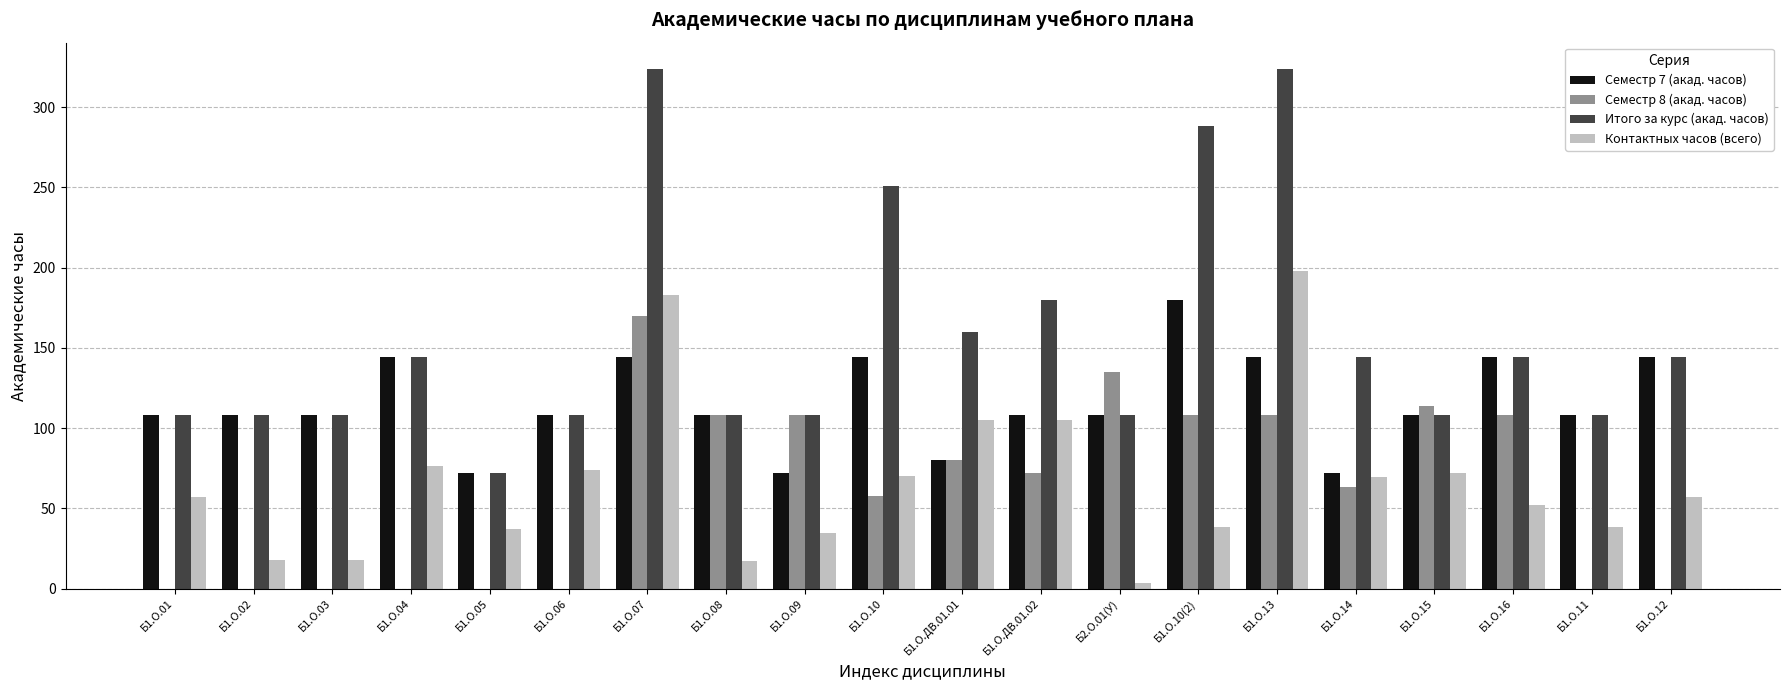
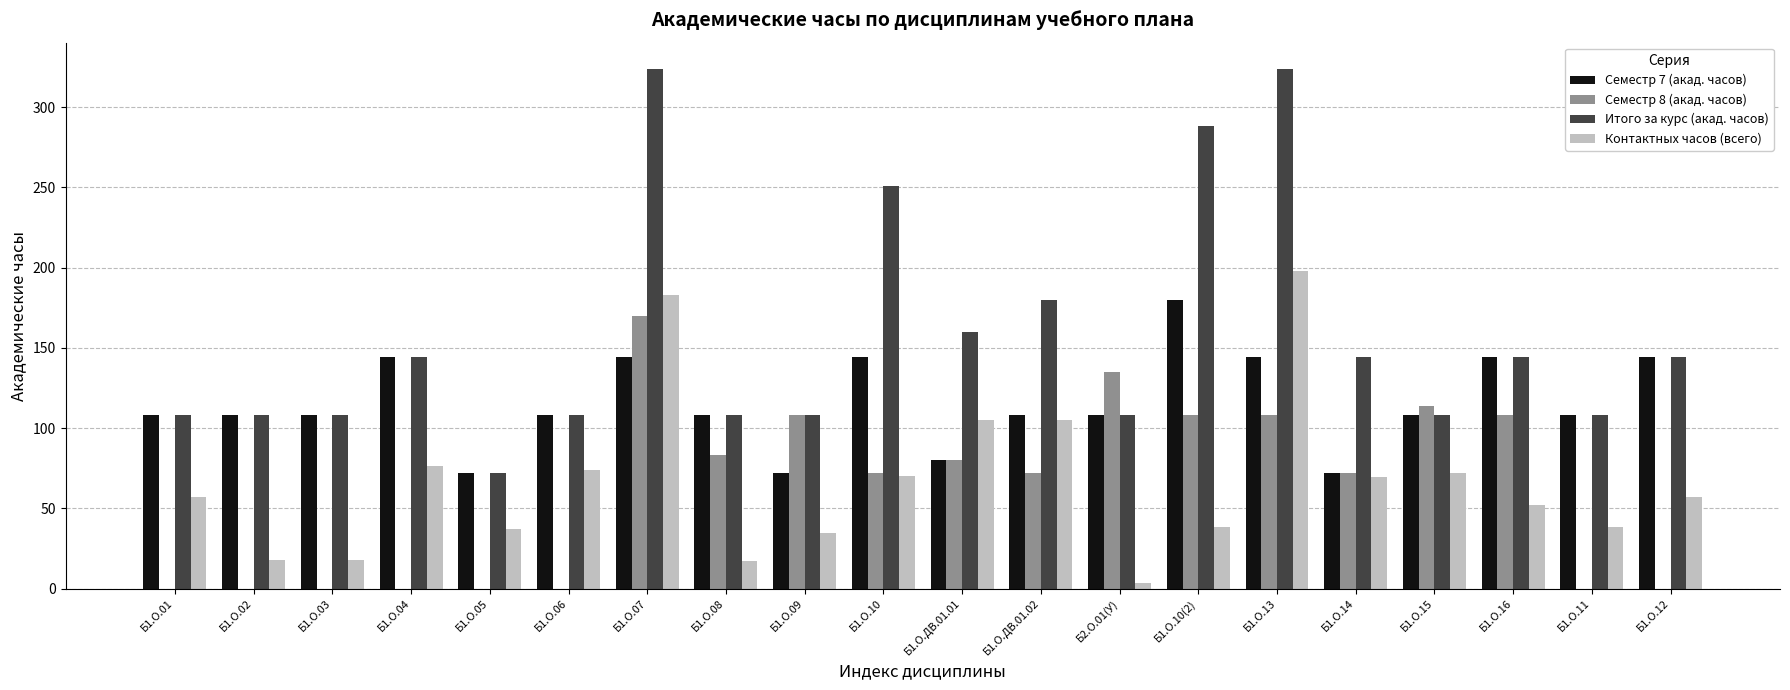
  {
    "Семестр 7 (акад. часов)": {
      "Б1.О.01": 108,
      "Б1.О.02": 108,
      "Б1.О.03": 108,
      "Б1.О.04": 144,
      "Б1.О.05": 72,
      "Б1.О.06": 108,
      "Б1.О.07": 144,
      "Б1.О.08": 108,
      "Б1.О.09": 72,
      "Б1.О.10": 144,
      "Б1.О.ДВ.01.01": 80,
      "Б1.О.ДВ.01.02": 108,
      "Б2.О.01(У)": 108,
      "Б1.О.10(2)": 180,
      "Б1.О.13": 144,
      "Б1.О.14": 72,
      "Б1.О.15": 108,
      "Б1.О.16": 144,
      "Б1.О.11": 108,
      "Б1.О.12": 144
    },
    "Семестр 8 (акад. часов)": {
      "Б1.О.01": 0,
      "Б1.О.02": 0,
      "Б1.О.03": 0,
      "Б1.О.04": 0,
      "Б1.О.05": 0,
      "Б1.О.06": 0,
      "Б1.О.07": 170,
-     "Б1.О.08": 108,
+     "Б1.О.08": 83,
      "Б1.О.09": 108,
-     "Б1.О.10": 58,
+     "Б1.О.10": 72,
      "Б1.О.ДВ.01.01": 80,
      "Б1.О.ДВ.01.02": 72,
      "Б2.О.01(У)": 135,
      "Б1.О.10(2)": 108,
      "Б1.О.13": 108,
-     "Б1.О.14": 63,
+     "Б1.О.14": 72,
      "Б1.О.15": 114,
      "Б1.О.16": 108,
      "Б1.О.11": 0,
      "Б1.О.12": 0
    },
    "Итого за курс (акад. часов)": {
      "Б1.О.01": 108,
      "Б1.О.02": 108,
      "Б1.О.03": 108,
      "Б1.О.04": 144,
      "Б1.О.05": 72,
      "Б1.О.06": 108,
      "Б1.О.07": 324,
      "Б1.О.08": 108,
      "Б1.О.09": 108,
      "Б1.О.10": 251,
      "Б1.О.ДВ.01.01": 160,
      "Б1.О.ДВ.01.02": 180,
      "Б2.О.01(У)": 108,
      "Б1.О.10(2)": 288,
      "Б1.О.13": 324,
      "Б1.О.14": 144,
      "Б1.О.15": 108,
      "Б1.О.16": 144,
      "Б1.О.11": 108,
      "Б1.О.12": 144
    },
    "Контактных часов (всего)": {
      "Б1.О.01": 57,
      "Б1.О.02": 18,
      "Б1.О.03": 18,
      "Б1.О.04": 76,
      "Б1.О.05": 37,
      "Б1.О.06": 74,
      "Б1.О.07": 183,
      "Б1.О.08": 17,
      "Б1.О.09": 35,
      "Б1.О.10": 70,
      "Б1.О.ДВ.01.01": 105,
      "Б1.О.ДВ.01.02": 105,
      "Б2.О.01(У)": 4,
      "Б1.О.10(2)": 38,
      "Б1.О.13": 198,
      "Б1.О.14": 70,
      "Б1.О.15": 72,
      "Б1.О.16": 52,
      "Б1.О.11": 38,
      "Б1.О.12": 57
    }
  }
